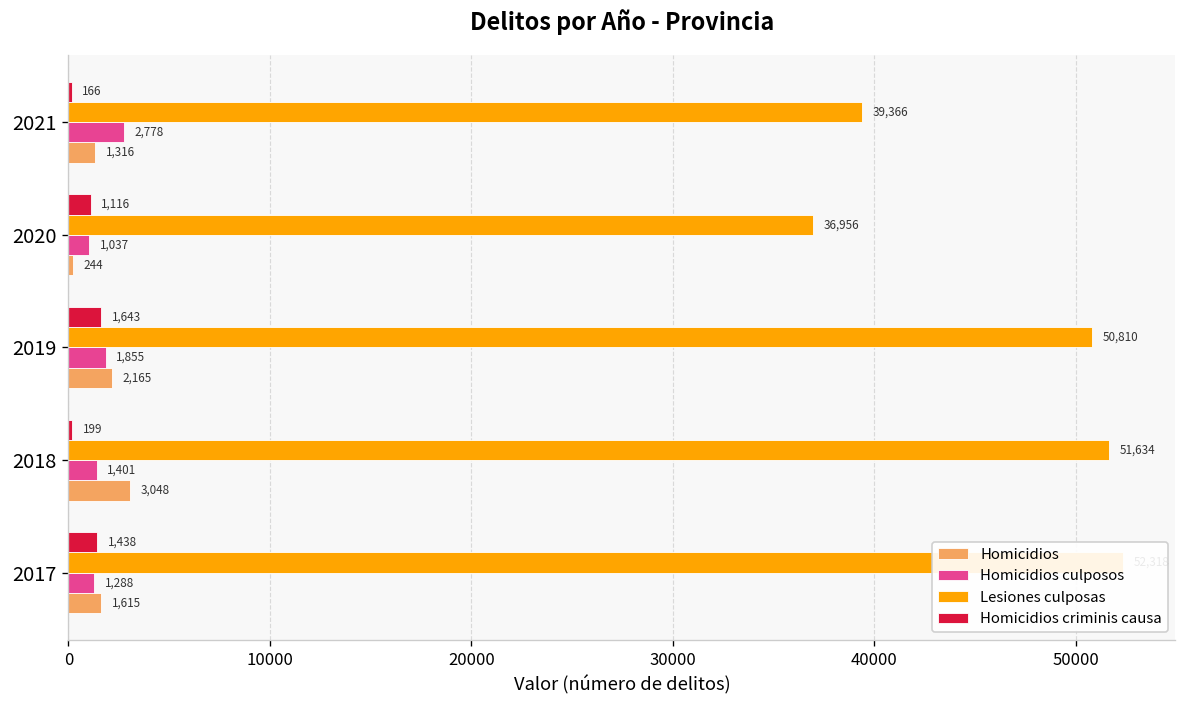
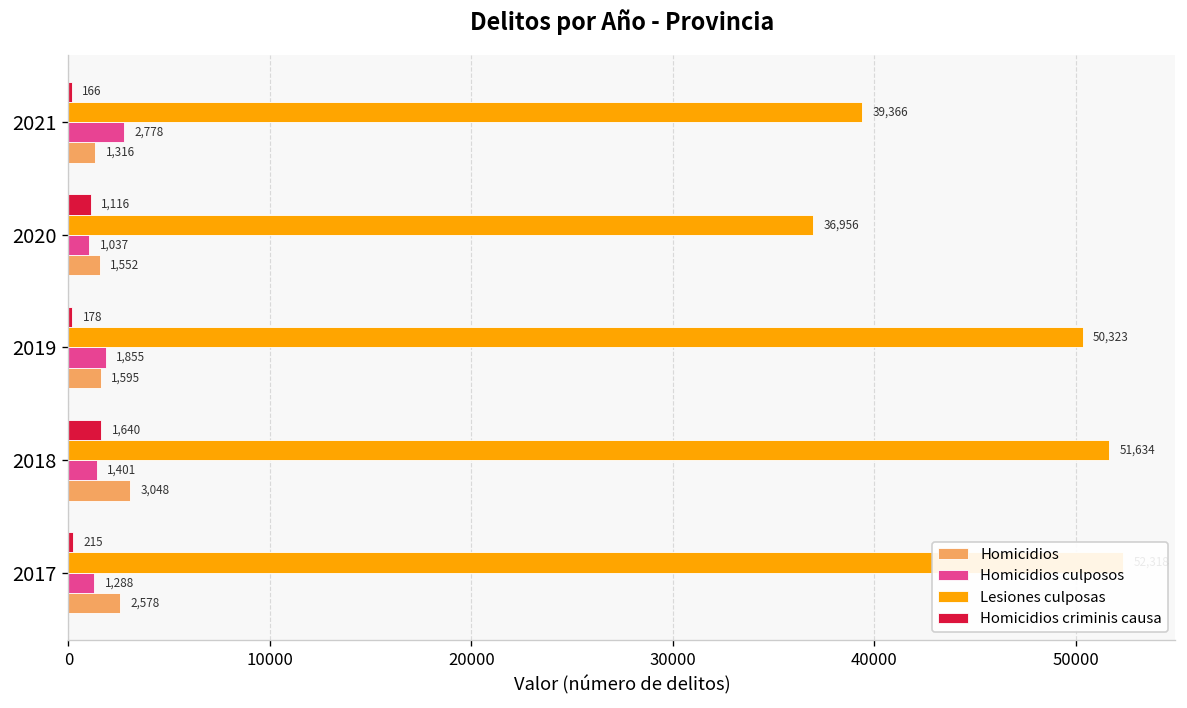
  {
    "Homicidios": {
      "2021": "1,316",
-     "2020": "244",
-     "2019": "2,165",
+     "2020": "1,552",
+     "2019": "1,595",
      "2018": "3,048",
-     "2017": "1,615"
+     "2017": "2,578"
    },
    "Homicidios culposos": {
      "2021": "2,778",
      "2020": "1,037",
      "2019": "1,855",
      "2018": "1,401",
      "2017": "1,288"
    },
    "Lesiones culposas": {
      "2021": "39,366",
      "2020": "36,956",
-     "2019": "50,810",
+     "2019": "50,323",
      "2018": "51,634"
    },
    "Homicidios criminis causa": {
      "2021": "166",
      "2020": "1,116",
-     "2019": "1,643",
-     "2018": "199",
-     "2017": "1,438"
+     "2019": "178",
+     "2018": "1,640",
+     "2017": "215"
    }
  }
